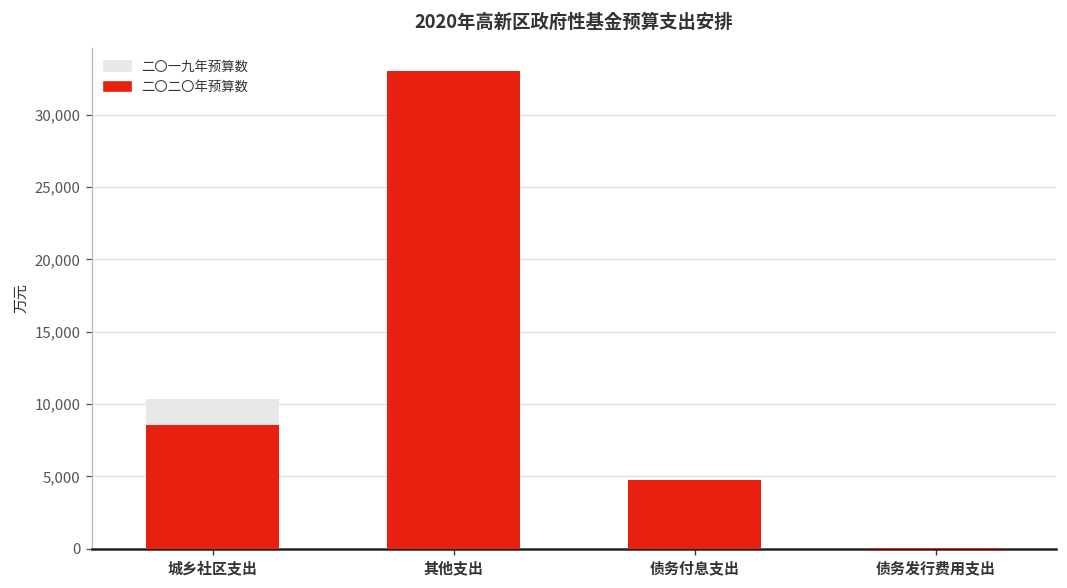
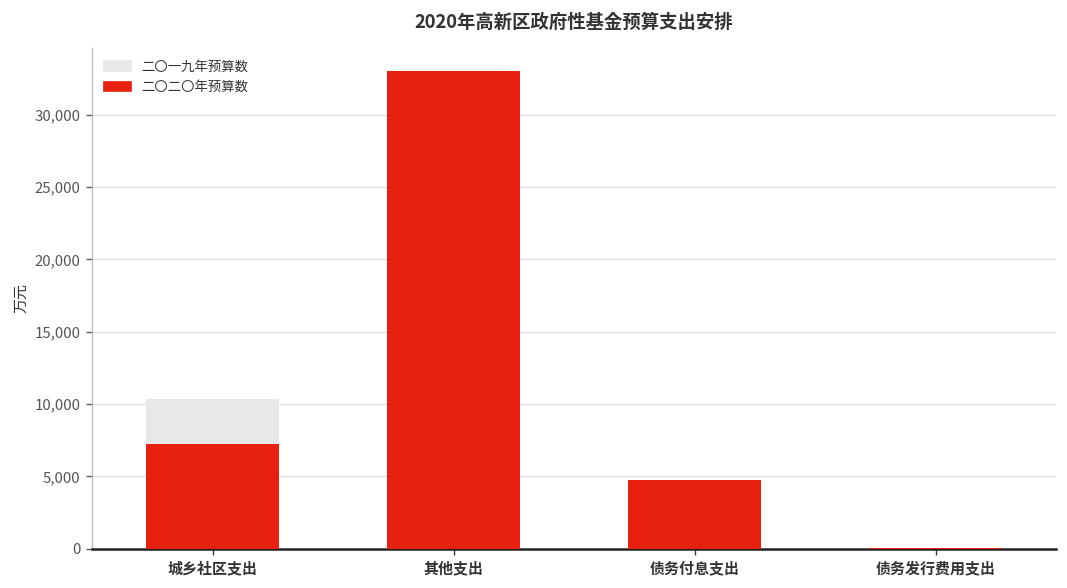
  {
    "二〇一九年预算数": {
      "城乡社区支出": "10,400",
      "其他支出": "33,000",
      "债务付息支出": "4,800"
    },
    "二〇二〇年预算数": {
-     "城乡社区支出": "8,600",
+     "城乡社区支出": "7,200",
      "其他支出": "33,000",
      "债务付息支出": "4,800"
    }
  }
